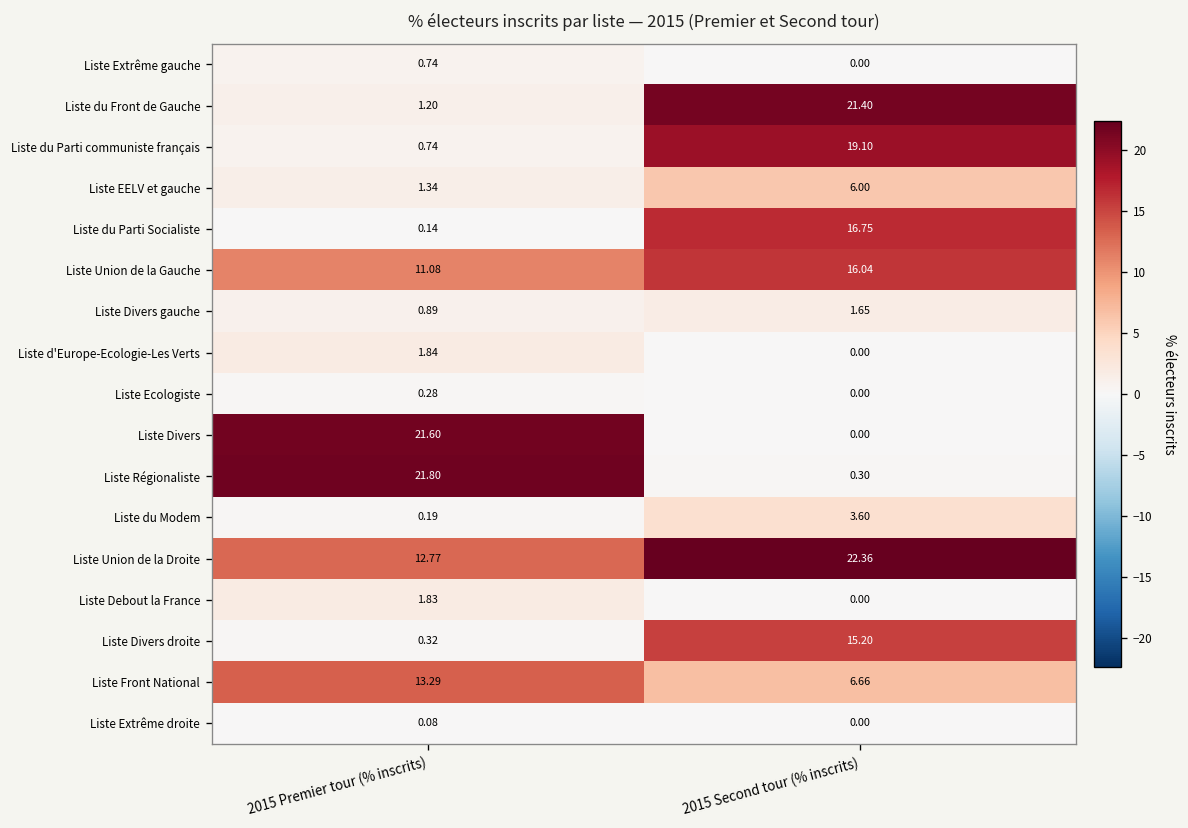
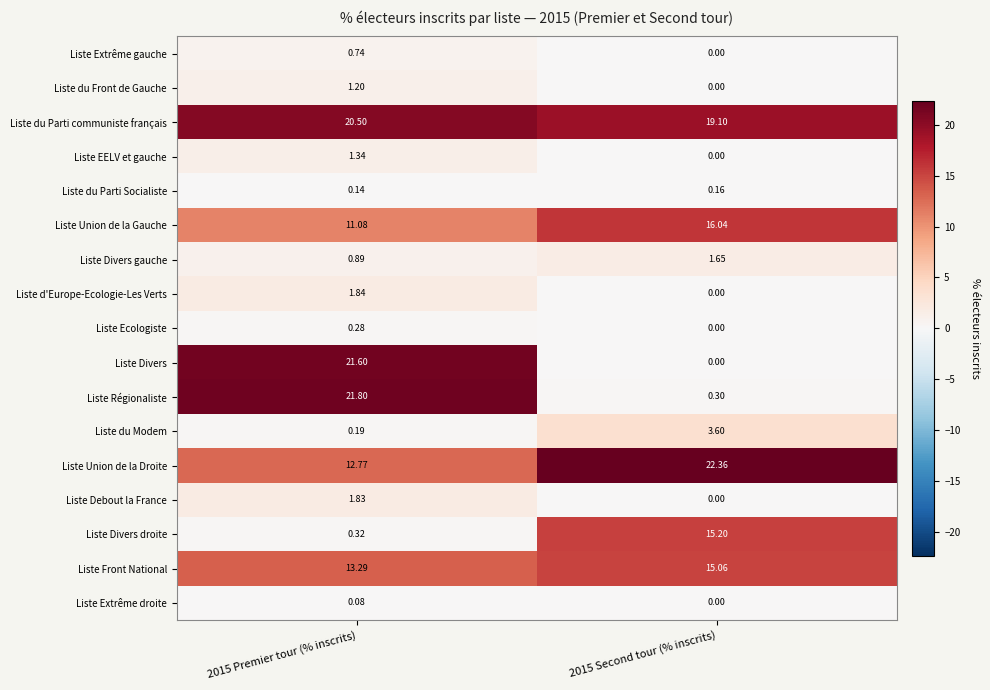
  {
    "Liste Extrême gauche": {
      "2015 Premier tour (% inscrits)": 0.74,
      "2015 Second tour (% inscrits)": 0.00
    },
    "Liste du Front de Gauche": {
      "2015 Premier tour (% inscrits)": 1.20,
-     "2015 Second tour (% inscrits)": 21.40
+     "2015 Second tour (% inscrits)": 0.00
    },
    "Liste du Parti communiste français": {
-     "2015 Premier tour (% inscrits)": 0.74,
+     "2015 Premier tour (% inscrits)": 20.50,
      "2015 Second tour (% inscrits)": 19.10
    },
    "Liste EELV et gauche": {
      "2015 Premier tour (% inscrits)": 1.34,
-     "2015 Second tour (% inscrits)": 6.00
+     "2015 Second tour (% inscrits)": 0.00
    },
    "Liste du Parti Socialiste": {
      "2015 Premier tour (% inscrits)": 0.14,
-     "2015 Second tour (% inscrits)": 16.75
+     "2015 Second tour (% inscrits)": 0.16
    },
    "Liste Union de la Gauche": {
      "2015 Premier tour (% inscrits)": 11.08,
      "2015 Second tour (% inscrits)": 16.04
    },
    "Liste Divers gauche": {
      "2015 Premier tour (% inscrits)": 0.89,
      "2015 Second tour (% inscrits)": 1.65
    },
    "Liste d'Europe-Ecologie-Les Verts": {
      "2015 Premier tour (% inscrits)": 1.84,
      "2015 Second tour (% inscrits)": 0.00
    },
    "Liste Ecologiste": {
      "2015 Premier tour (% inscrits)": 0.28,
      "2015 Second tour (% inscrits)": 0.00
    },
    "Liste Divers": {
      "2015 Premier tour (% inscrits)": 21.60,
      "2015 Second tour (% inscrits)": 0.00
    },
    "Liste Régionaliste": {
      "2015 Premier tour (% inscrits)": 21.80,
      "2015 Second tour (% inscrits)": 0.30
    },
    "Liste du Modem": {
      "2015 Premier tour (% inscrits)": 0.19,
      "2015 Second tour (% inscrits)": 3.60
    },
    "Liste Union de la Droite": {
      "2015 Premier tour (% inscrits)": 12.77,
      "2015 Second tour (% inscrits)": 22.36
    },
    "Liste Debout la France": {
      "2015 Premier tour (% inscrits)": 1.83,
      "2015 Second tour (% inscrits)": 0.00
    },
    "Liste Divers droite": {
      "2015 Premier tour (% inscrits)": 0.32,
      "2015 Second tour (% inscrits)": 15.20
    },
    "Liste Front National": {
      "2015 Premier tour (% inscrits)": 13.29,
-     "2015 Second tour (% inscrits)": 6.66
+     "2015 Second tour (% inscrits)": 15.06
    },
    "Liste Extrême droite": {
      "2015 Premier tour (% inscrits)": 0.08,
      "2015 Second tour (% inscrits)": 0.00
    }
  }
